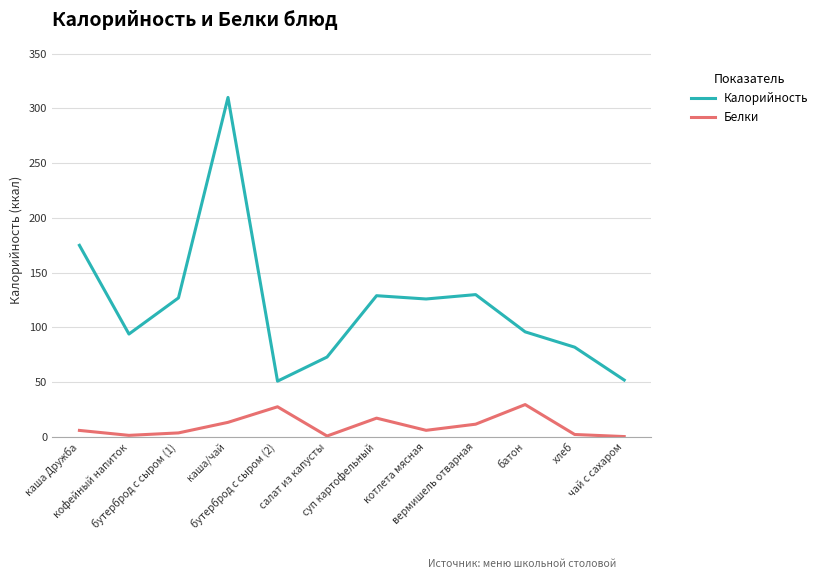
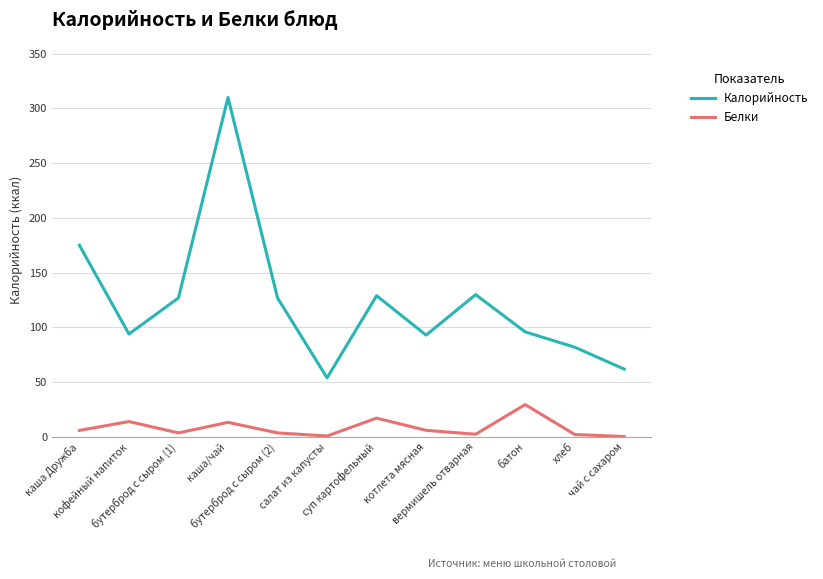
  {
    "Калорийность": {
      "каша Дружба": 175,
      "кофейный напиток": 94,
      "бутерброд с сыром (1)": 127,
      "каша/чай": 310,
-     "бутерброд с сыром (2)": 51,
-     "салат из капусты": 73,
+     "бутерброд с сыром (2)": 127,
+     "салат из капусты": 54,
      "суп картофельный": 129,
-     "котлета мясная": 126,
+     "котлета мясная": 93,
      "вермишель отварная": 130,
      "батон": 96,
      "хлеб": 82,
-     "чай с сахаром": 52
+     "чай с сахаром": 62
    },
    "Белки": {
      "каша Дружба": 6,
-     "кофейный напиток": 2,
+     "кофейный напиток": 14,
      "бутерброд с сыром (1)": 4,
      "каша/чай": 13,
-     "бутерброд с сыром (2)": 28,
+     "бутерброд с сыром (2)": 4,
      "салат из капусты": 1,
      "суп картофельный": 17,
      "котлета мясная": 6,
-     "вермишель отварная": 12,
+     "вермишель отварная": 3,
      "батон": 30,
      "хлеб": 2,
      "чай с сахаром": 0
    }
  }
